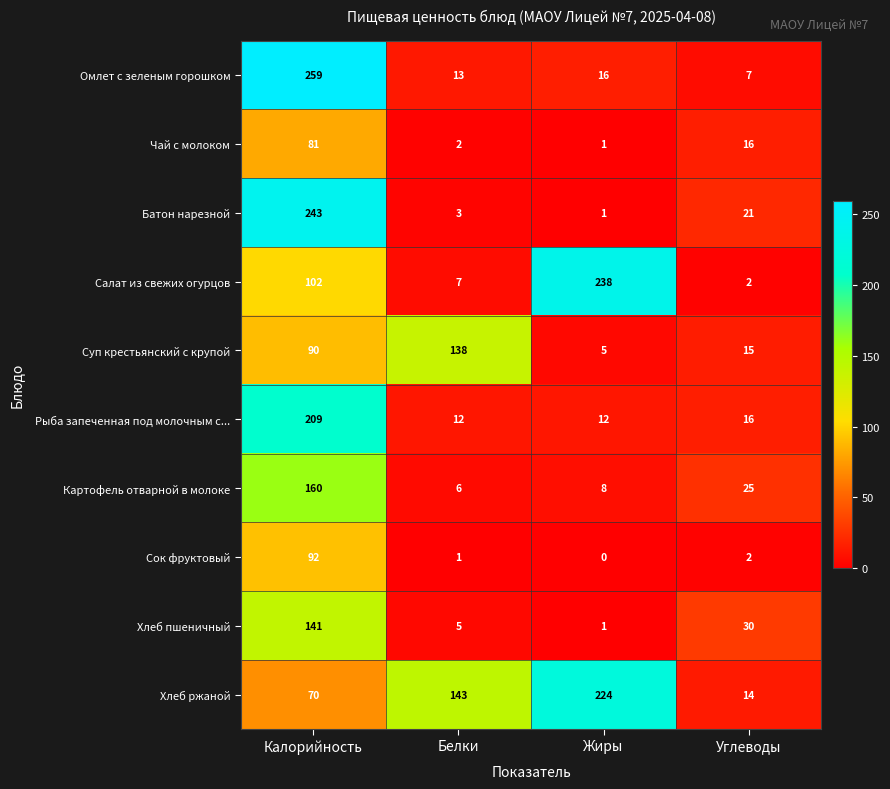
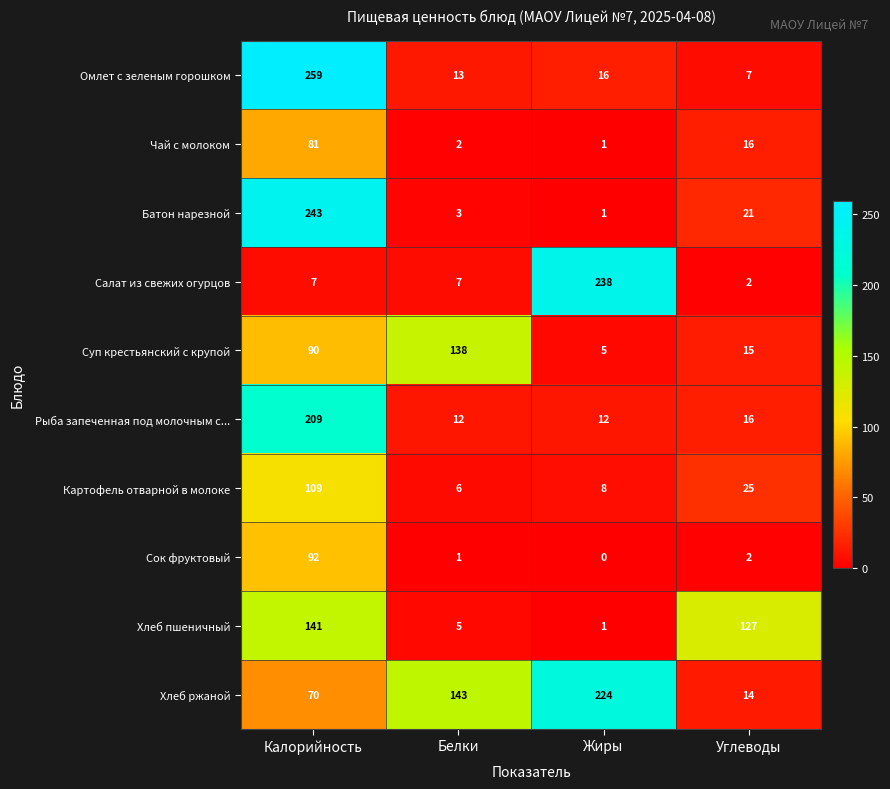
  {
    "Омлет с зеленым горошком": {
      "Калорийность": 259,
      "Белки": 13,
      "Жиры": 16,
      "Углеводы": 7
    },
    "Чай с молоком": {
      "Калорийность": 81,
      "Белки": 2,
      "Жиры": 1,
      "Углеводы": 16
    },
    "Батон нарезной": {
      "Калорийность": 243,
      "Белки": 3,
      "Жиры": 1,
      "Углеводы": 21
    },
    "Салат из свежих огурцов": {
-     "Калорийность": 102,
+     "Калорийность": 7,
      "Белки": 7,
      "Жиры": 238,
      "Углеводы": 2
    },
    "Суп крестьянский с крупой": {
      "Калорийность": 90,
      "Белки": 138,
      "Жиры": 5,
      "Углеводы": 15
    },
    "Рыба запеченная под молочным с...": {
      "Калорийность": 209,
      "Белки": 12,
      "Жиры": 12,
      "Углеводы": 16
    },
    "Картофель отварной в молоке": {
-     "Калорийность": 160,
+     "Калорийность": 109,
      "Белки": 6,
      "Жиры": 8,
      "Углеводы": 25
    },
    "Сок фруктовый": {
      "Калорийность": 92,
      "Белки": 1,
      "Жиры": 0,
      "Углеводы": 2
    },
    "Хлеб пшеничный": {
      "Калорийность": 141,
      "Белки": 5,
      "Жиры": 1,
-     "Углеводы": 30
+     "Углеводы": 127
    },
    "Хлеб ржаной": {
      "Калорийность": 70,
      "Белки": 143,
      "Жиры": 224,
      "Углеводы": 14
    }
  }
